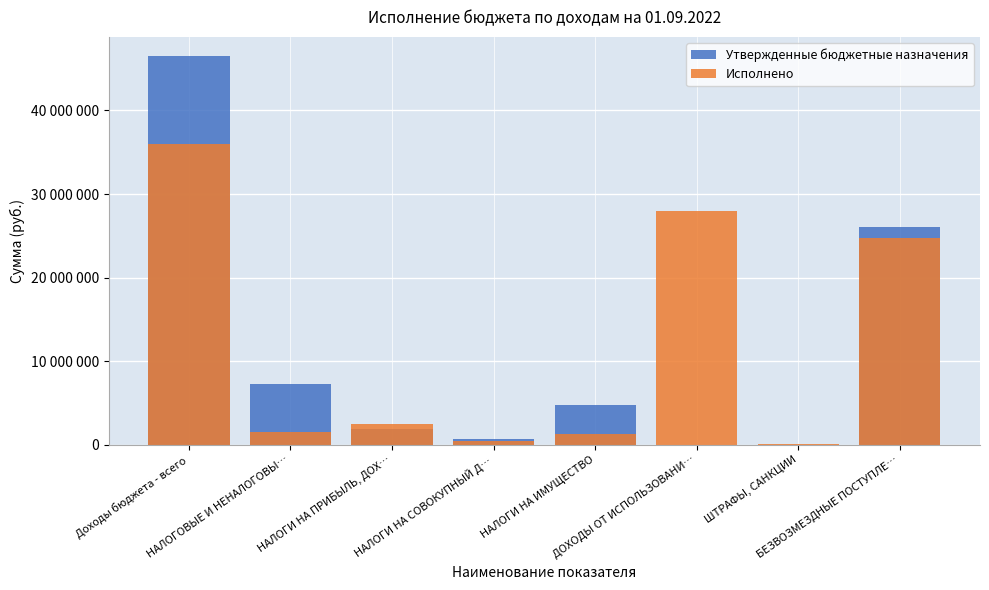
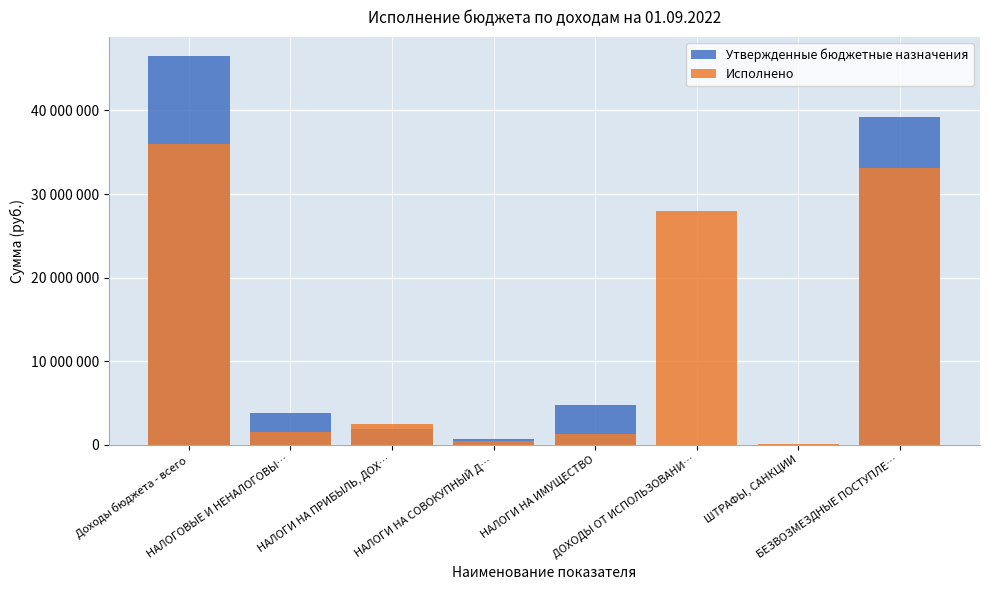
  {
    "Утвержденные бюджетные назначения": {
      "Доходы бюджета - всего": 46000000,
-     "НАЛОГОВЫЕ И НЕНАЛОГОВЫ…": 7000000,
+     "НАЛОГОВЫЕ И НЕНАЛОГОВЫ…": 4000000,
      "НАЛОГИ НА СОВОКУПНЫЙ Д…": 1000000,
      "НАЛОГИ НА ИМУЩЕСТВО": 5000000,
-     "БЕЗВОЗМЕЗДНЫЕ ПОСТУПЛЕ…": 26000000
+     "БЕЗВОЗМЕЗДНЫЕ ПОСТУПЛЕ…": 39000000
    },
    "Исполнено": {
      "НАЛОГИ НА ПРИБЫЛЬ, ДОХ…": 3000000,
      "НАЛОГИ НА СОВОКУПНЫЙ Д…": 0,
      "ДОХОДЫ ОТ ИСПОЛЬЗОВАНИ…": 28000000,
-     "БЕЗВОЗМЕЗДНЫЕ ПОСТУПЛЕ…": 25000000
+     "БЕЗВОЗМЕЗДНЫЕ ПОСТУПЛЕ…": 33000000
    }
  }
